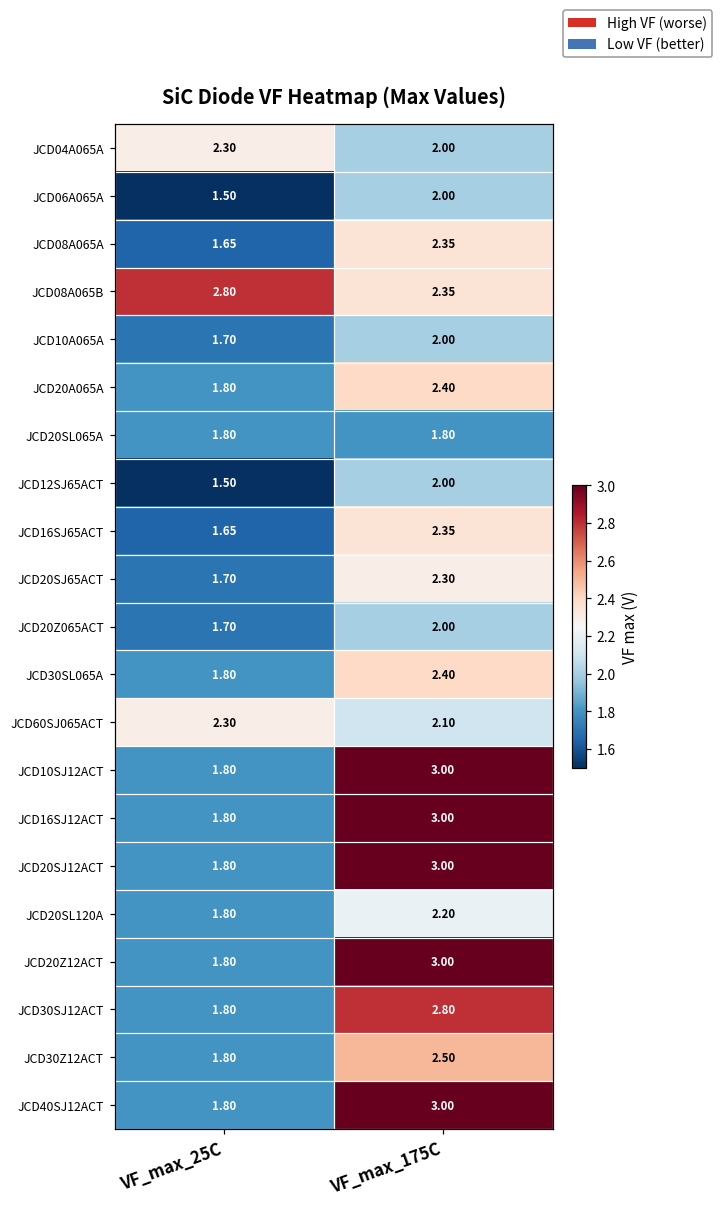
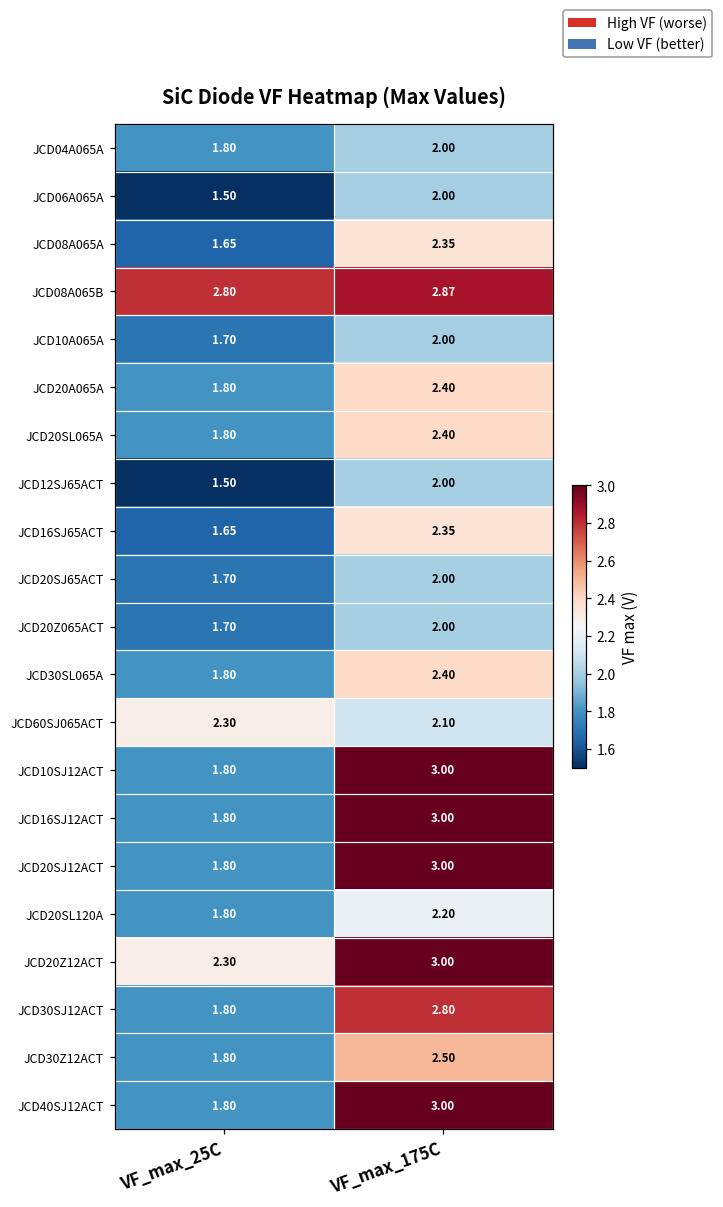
  {
    "JCD04A065A": {
-     "VF_max_25C": 2.30,
+     "VF_max_25C": 1.80,
      "VF_max_175C": 2.00
    },
    "JCD06A065A": {
      "VF_max_25C": 1.50,
      "VF_max_175C": 2.00
    },
    "JCD08A065A": {
      "VF_max_25C": 1.65,
      "VF_max_175C": 2.35
    },
    "JCD08A065B": {
      "VF_max_25C": 2.80,
-     "VF_max_175C": 2.35
+     "VF_max_175C": 2.87
    },
    "JCD10A065A": {
      "VF_max_25C": 1.70,
      "VF_max_175C": 2.00
    },
    "JCD20A065A": {
      "VF_max_25C": 1.80,
      "VF_max_175C": 2.40
    },
    "JCD20SL065A": {
      "VF_max_25C": 1.80,
-     "VF_max_175C": 1.80
+     "VF_max_175C": 2.40
    },
    "JCD12SJ65ACT": {
      "VF_max_25C": 1.50,
      "VF_max_175C": 2.00
    },
    "JCD16SJ65ACT": {
      "VF_max_25C": 1.65,
      "VF_max_175C": 2.35
    },
    "JCD20SJ65ACT": {
      "VF_max_25C": 1.70,
-     "VF_max_175C": 2.30
+     "VF_max_175C": 2.00
    },
    "JCD20Z065ACT": {
      "VF_max_25C": 1.70,
      "VF_max_175C": 2.00
    },
    "JCD30SL065A": {
      "VF_max_25C": 1.80,
      "VF_max_175C": 2.40
    },
    "JCD60SJ065ACT": {
      "VF_max_25C": 2.30,
      "VF_max_175C": 2.10
    },
    "JCD10SJ12ACT": {
      "VF_max_25C": 1.80,
      "VF_max_175C": 3.00
    },
    "JCD16SJ12ACT": {
      "VF_max_25C": 1.80,
      "VF_max_175C": 3.00
    },
    "JCD20SJ12ACT": {
      "VF_max_25C": 1.80,
      "VF_max_175C": 3.00
    },
    "JCD20SL120A": {
      "VF_max_25C": 1.80,
      "VF_max_175C": 2.20
    },
    "JCD20Z12ACT": {
-     "VF_max_25C": 1.80,
+     "VF_max_25C": 2.30,
      "VF_max_175C": 3.00
    },
    "JCD30SJ12ACT": {
      "VF_max_25C": 1.80,
      "VF_max_175C": 2.80
    },
    "JCD30Z12ACT": {
      "VF_max_25C": 1.80,
      "VF_max_175C": 2.50
    },
    "JCD40SJ12ACT": {
      "VF_max_25C": 1.80,
      "VF_max_175C": 3.00
    }
  }
